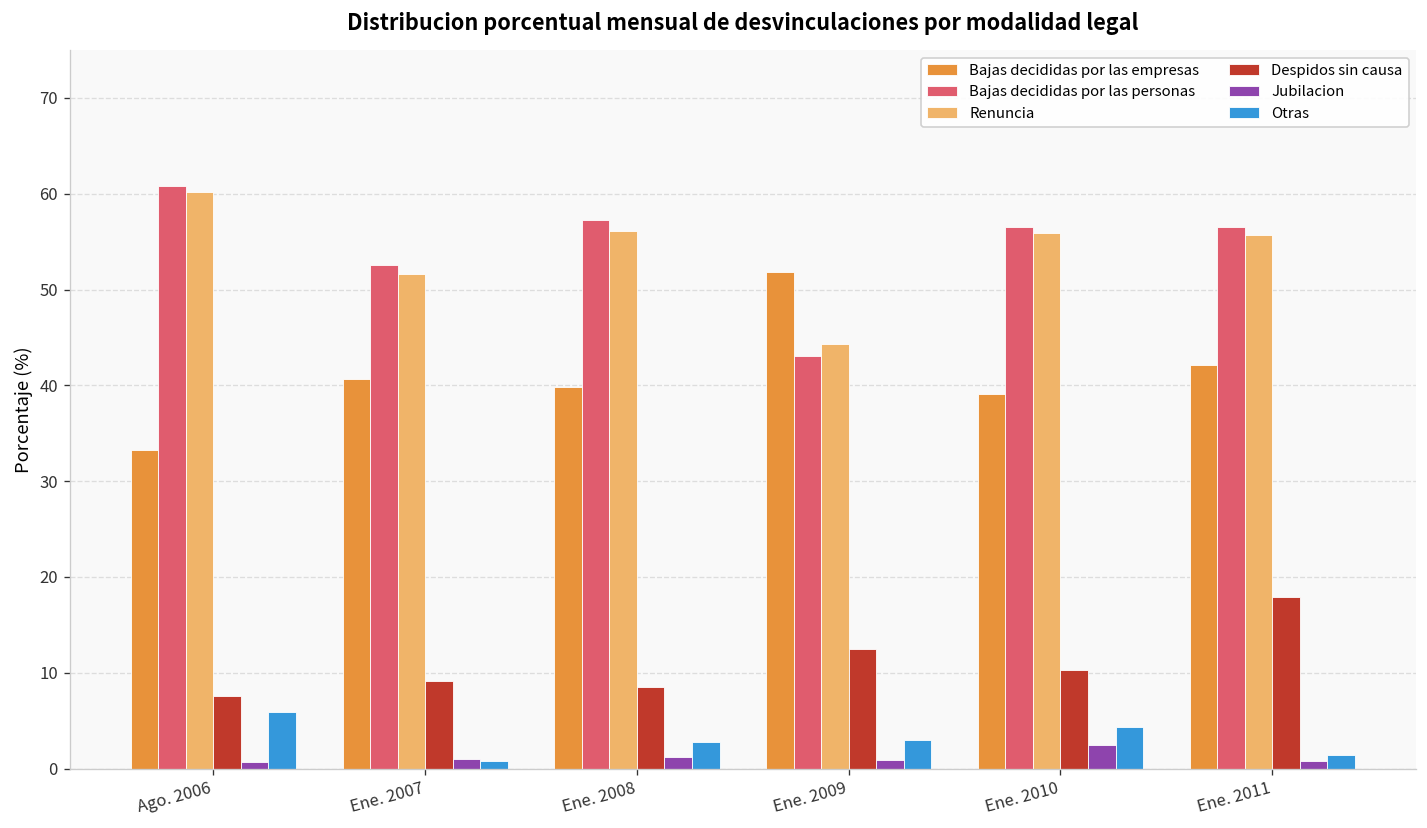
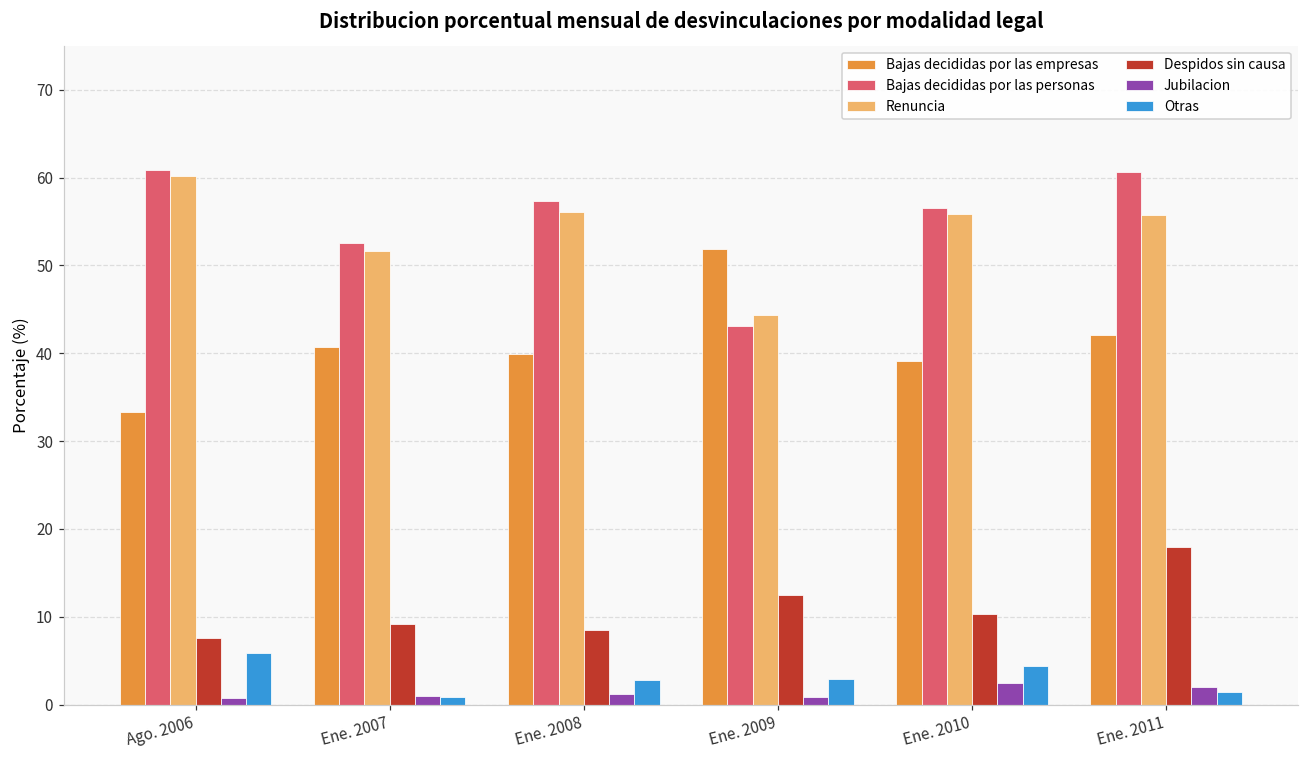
  {
    "Bajas decididas por las personas": {
      "Ago. 2006": 61,
      "Ene. 2007": 53,
      "Ene. 2008": 57,
      "Ene. 2009": 43,
      "Ene. 2010": 57,
-     "Ene. 2011": 57
+     "Ene. 2011": 61
    },
    "Despidos sin causa": {
      "Ago. 2006": 8,
      "Ene. 2007": 9,
      "Ene. 2008": 8,
      "Ene. 2009": 12,
      "Ene. 2010": 10,
      "Ene. 2011": 18
    },
    "Jubilacion": {
      "Ago. 2006": 1,
      "Ene. 2007": 1,
      "Ene. 2008": 1,
      "Ene. 2009": 1,
      "Ene. 2010": 3,
-     "Ene. 2011": 1
+     "Ene. 2011": 2
    },
    "Otras": {
      "Ago. 2006": 6,
      "Ene. 2007": 1,
      "Ene. 2008": 3,
      "Ene. 2009": 3,
      "Ene. 2010": 4,
      "Ene. 2011": 1
    }
  }
